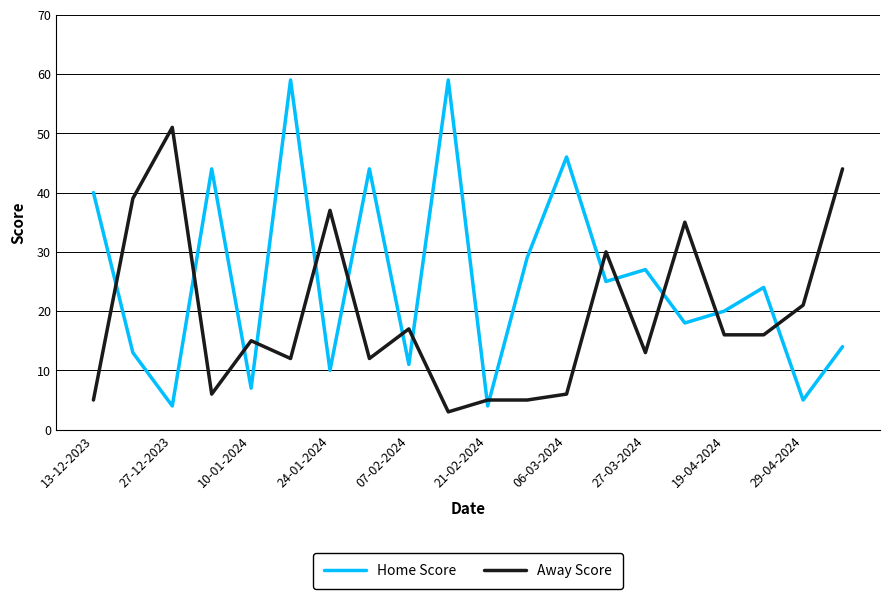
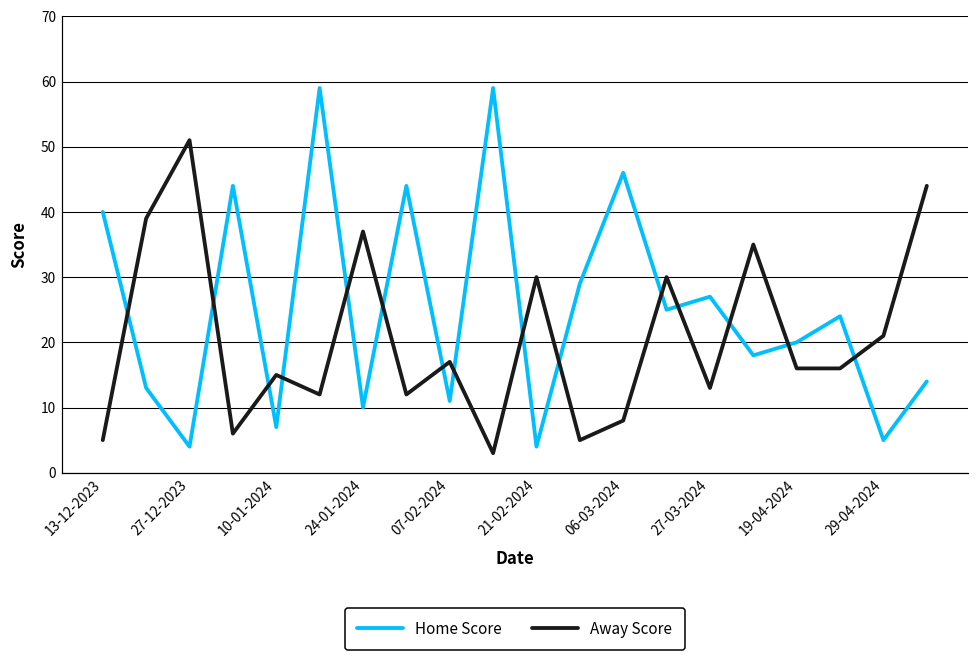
  {
    "Home Score": {
      "13-12-2023": 40,
      "27-12-2023": 4,
      "10-01-2024": 7,
      "24-01-2024": 10,
      "07-02-2024": 11,
      "21-02-2024": 4,
      "06-03-2024": 46,
      "27-03-2024": 27,
      "19-04-2024": 20,
      "29-04-2024": 5
    },
    "Away Score": {
      "13-12-2023": 5,
      "27-12-2023": 51,
      "10-01-2024": 15,
      "24-01-2024": 37,
      "07-02-2024": 17,
-     "21-02-2024": 5,
-     "06-03-2024": 6,
+     "21-02-2024": 30,
+     "06-03-2024": 8,
      "27-03-2024": 13,
      "19-04-2024": 16,
      "29-04-2024": 21
    }
  }
